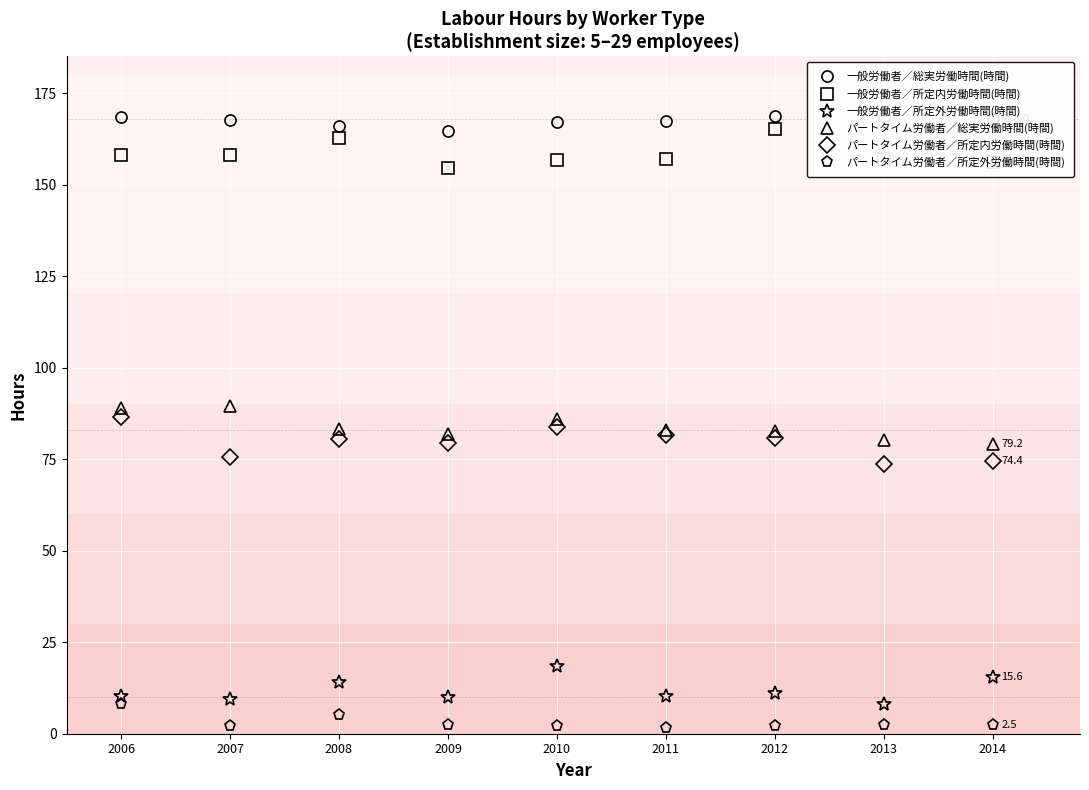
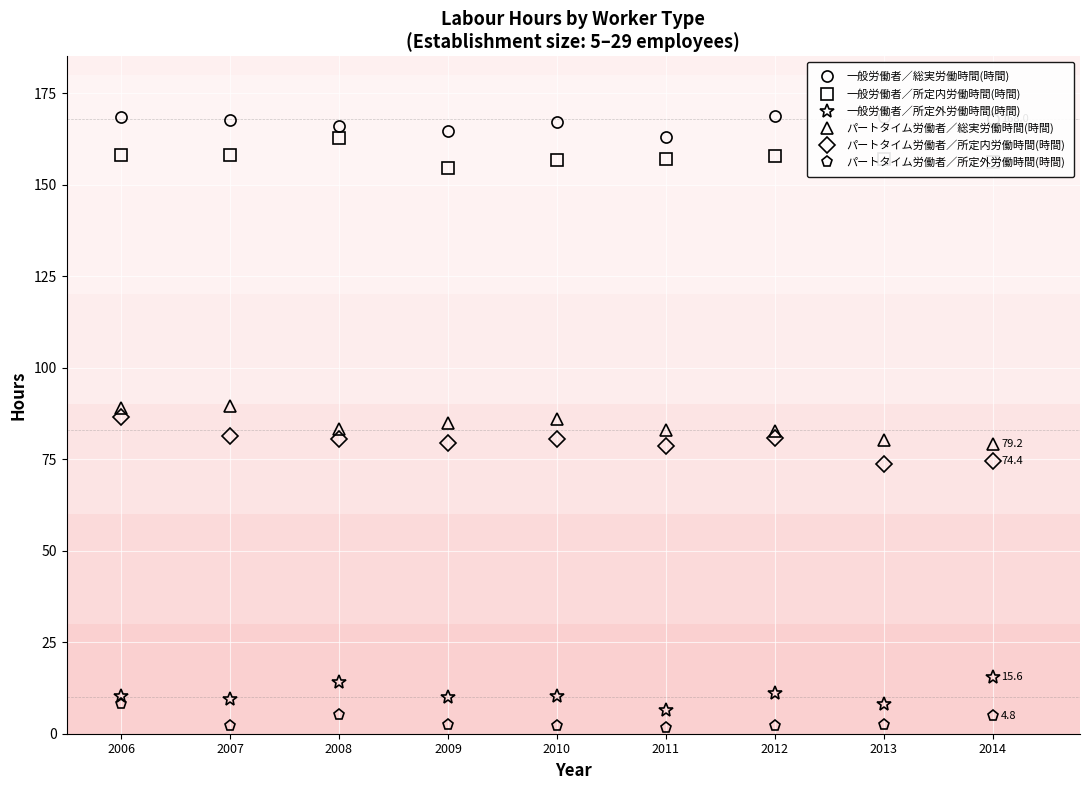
  {
    "一般労働者／総実労働時間(時間)": {
      "2006": 169,
      "2007": 168,
      "2008": 166,
      "2009": 165,
      "2010": 167,
-     "2011": 167,
+     "2011": 163,
      "2012": 169
    },
    "一般労働者／所定内労働時間(時間)": {
      "2006": 158,
      "2007": 158,
      "2008": 163,
      "2009": 155,
      "2010": 157,
      "2011": 157,
-     "2012": 165
+     "2012": 158
    },
    "一般労働者／所定外労働時間(時間)": {
      "2006": 10,
      "2007": 10,
      "2008": 14,
      "2009": 10,
-     "2010": 19,
-     "2011": 10,
+     "2010": 10,
+     "2011": 7,
      "2012": 11,
      "2013": 8
    },
    "パートタイム労働者／総実労働時間(時間)": {
      "2006": 89,
      "2007": 89,
      "2008": 83,
-     "2009": 82,
+     "2009": 85,
      "2010": 86,
      "2011": 83,
      "2012": 83,
      "2013": 80
    },
    "パートタイム労働者／所定内労働時間(時間)": {
      "2006": 87,
-     "2007": 76,
+     "2007": 81,
      "2008": 81,
      "2009": 79,
-     "2010": 84,
-     "2011": 82,
+     "2010": 80,
+     "2011": 79,
      "2012": 81,
      "2013": 74
    },
    "パートタイム労働者／所定外労働時間(時間)": {
-     "2014": 2.5
+     "2014": 4.8
    }
  }
